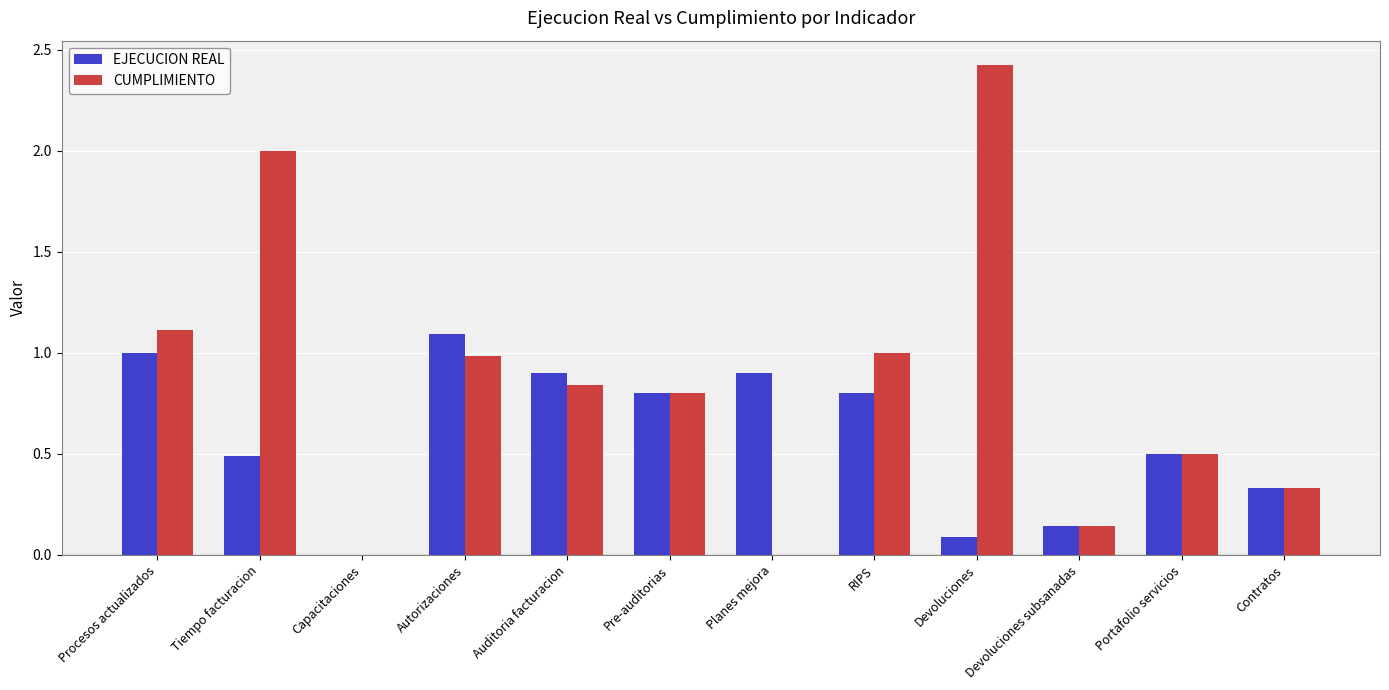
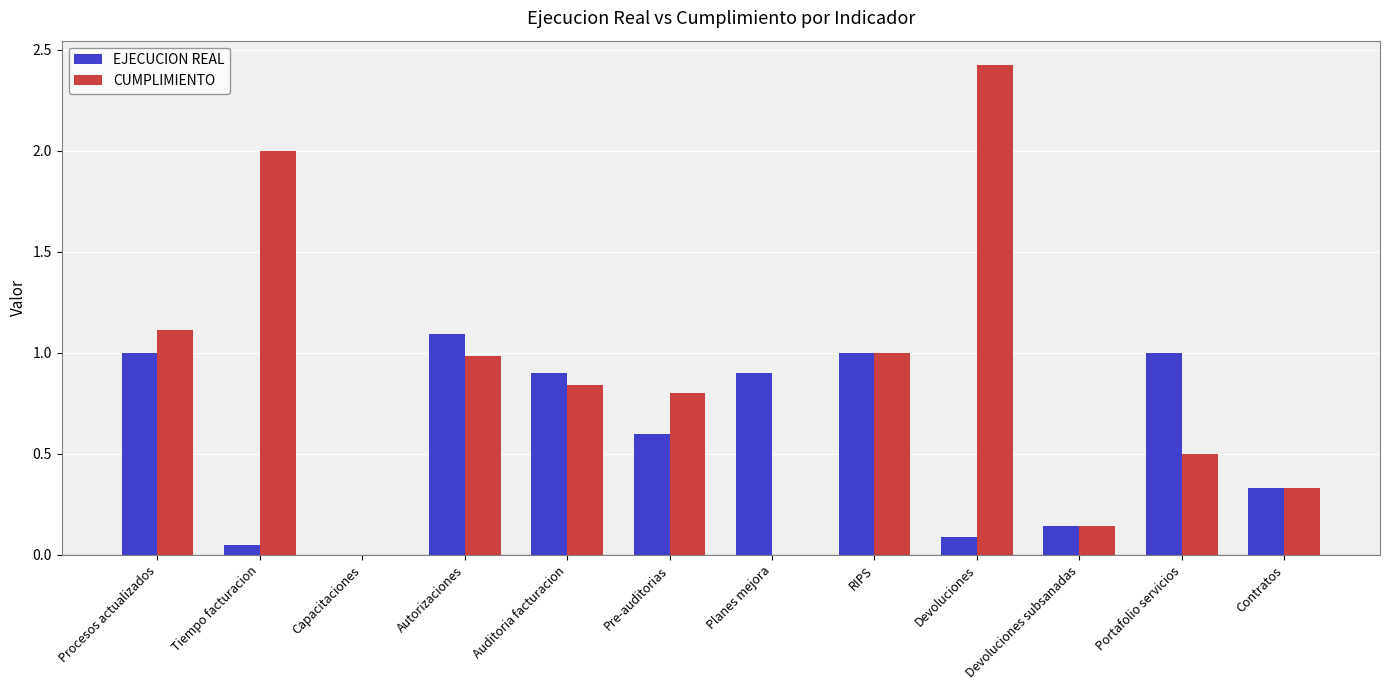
  {
    "EJECUCION REAL": {
      "Procesos actualizados": 1.00,
-     "Tiempo facturacion": 0.49,
+     "Tiempo facturacion": 0.05,
      "Capacitaciones": 0.00,
      "Autorizaciones": 1.09,
      "Auditoria facturacion": 0.90,
-     "Pre-auditorias": 0.8,
+     "Pre-auditorias": 0.6,
      "Planes mejora": 0.90,
-     "RIPS": 0.8,
+     "RIPS": 1.0,
      "Devoluciones": 0.09,
      "Devoluciones subsanadas": 0.14,
-     "Portafolio servicios": 0.5,
+     "Portafolio servicios": 1.0,
      "Contratos": 0.33
    },
    "CUMPLIMIENTO": {
      "Procesos actualizados": 1.11,
      "Tiempo facturacion": 2.00,
      "Capacitaciones": 0.00,
      "Autorizaciones": 0.99,
      "Auditoria facturacion": 0.84,
      "Pre-auditorias": 0.80,
      "Planes mejora": 0.00,
      "RIPS": 1.00,
      "Devoluciones": 2.42,
      "Devoluciones subsanadas": 0.14,
      "Portafolio servicios": 0.50,
      "Contratos": 0.33
    }
  }
